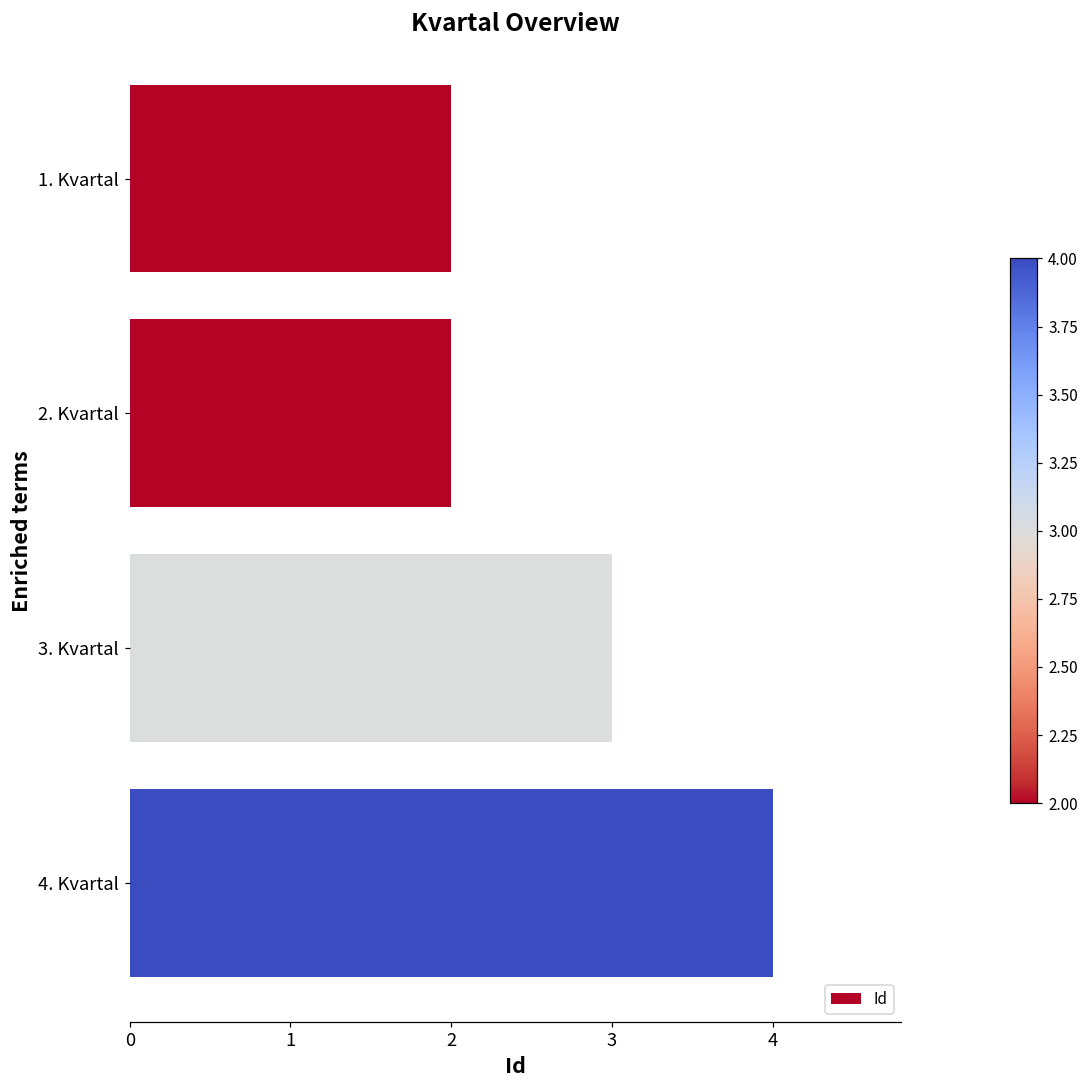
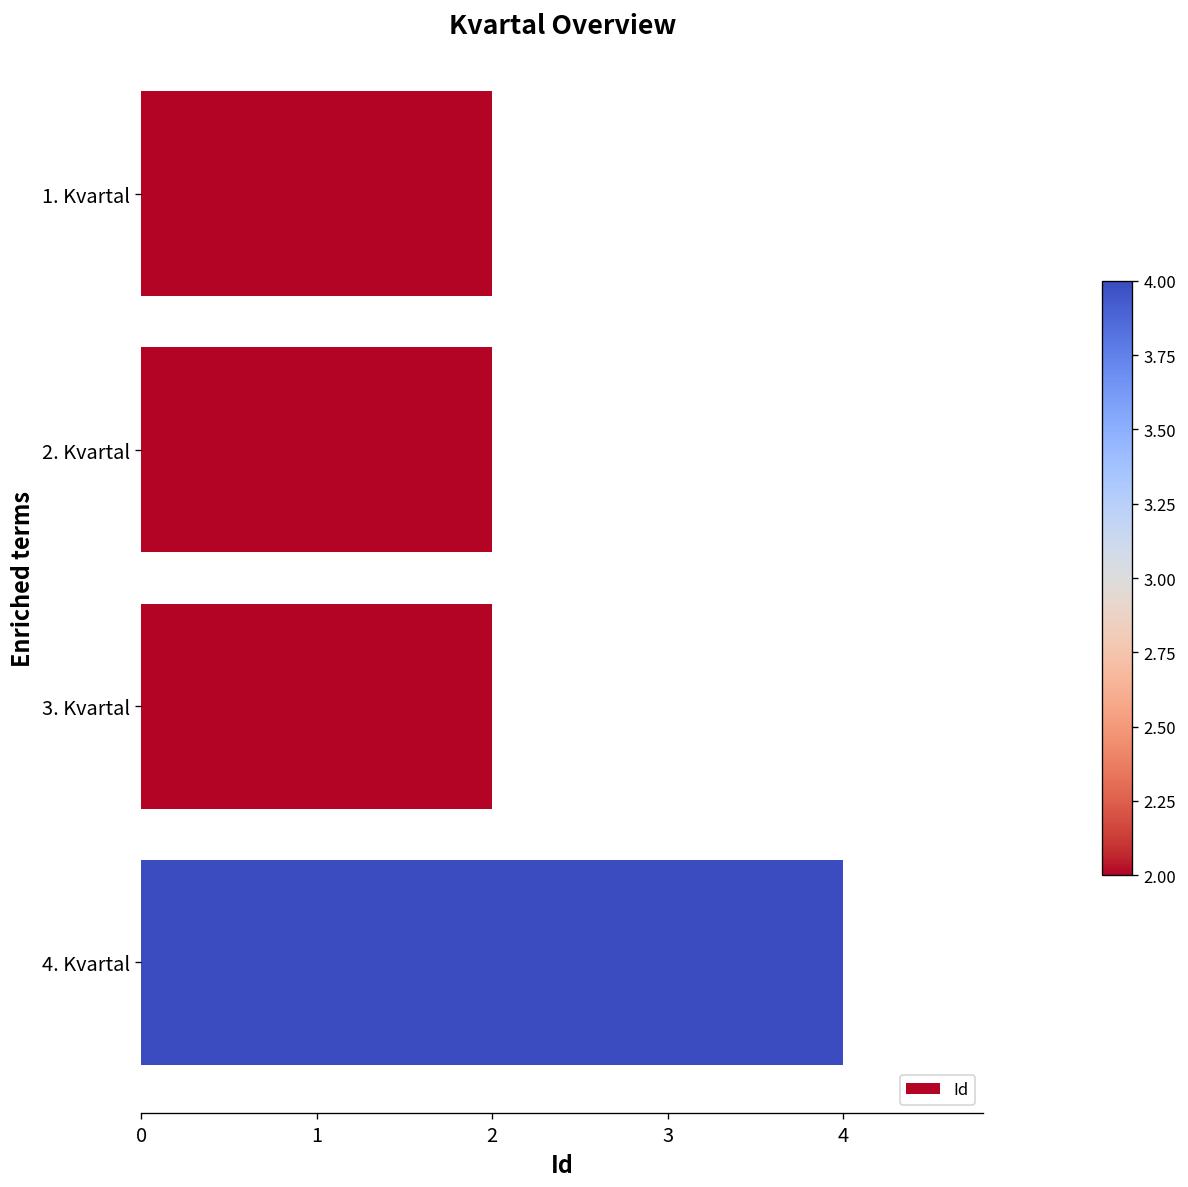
  {
    "1. Kvartal": 2,
    "2. Kvartal": 2,
-   "3. Kvartal": 3,
+   "3. Kvartal": 2,
    "4. Kvartal": 4
  }
